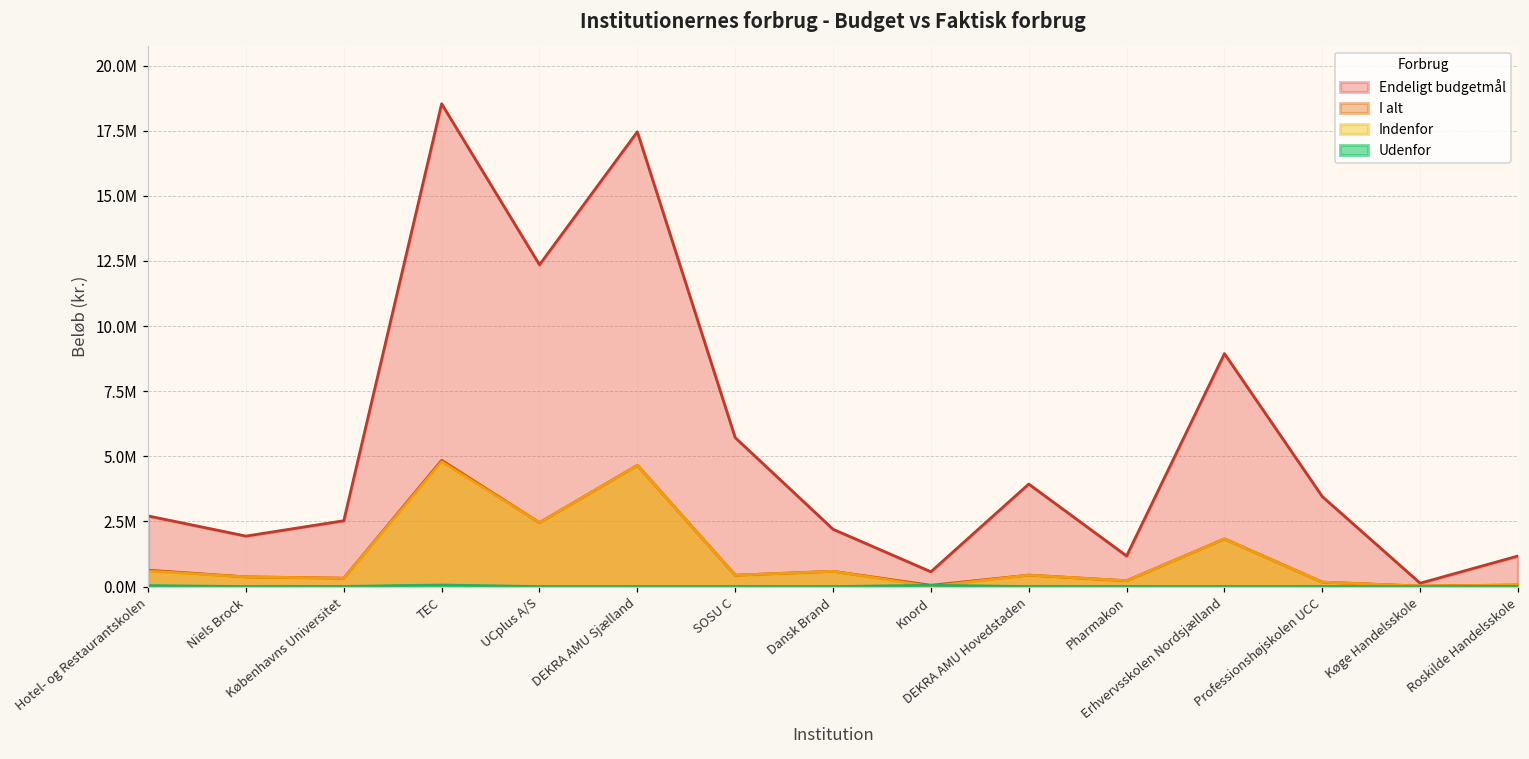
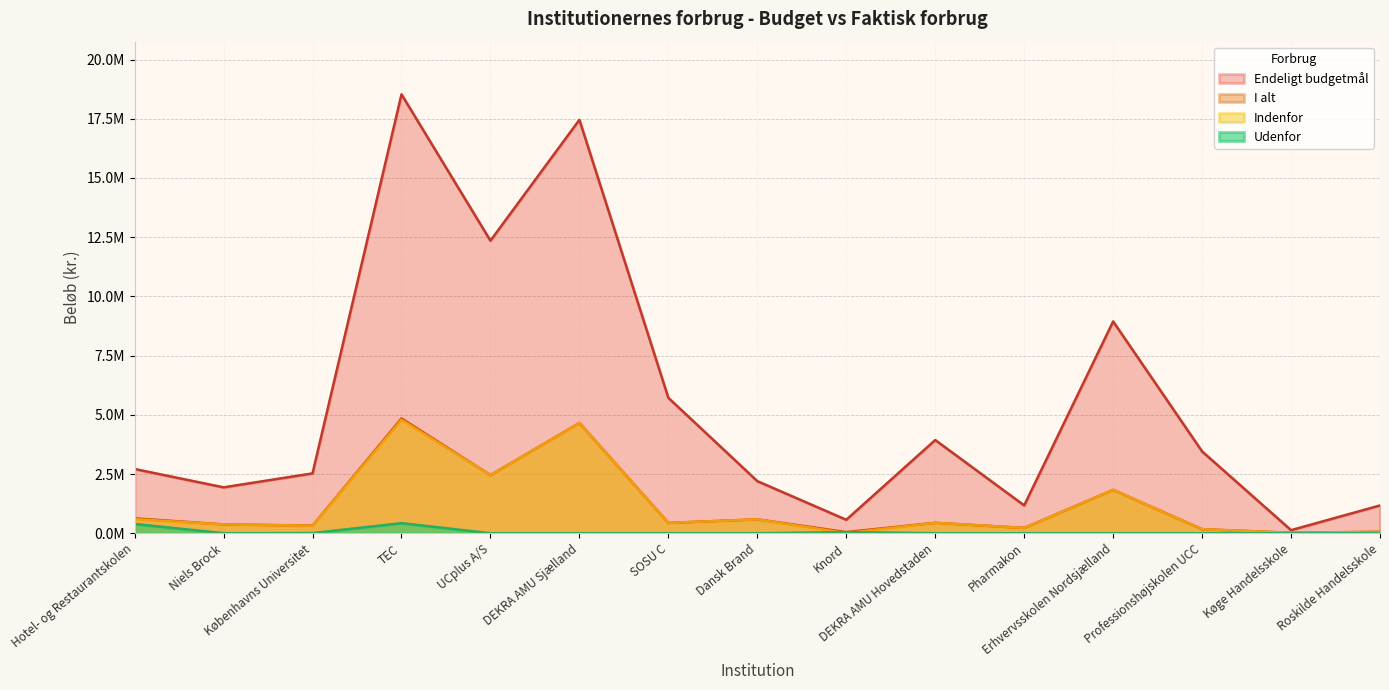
  {
    "Udenfor": {
-     "Hotel- og Restaurantskolen": 0,
+     "Hotel- og Restaurantskolen": 400000,
      "Niels Brock": 0,
      "Københavns Universitet": 0,
-     "TEC": 100000,
+     "TEC": 400000,
      "UCplus A/S": 0,
      "DEKRA AMU Sjælland": 0,
      "SOSU C": 0,
      "Dansk Brand": 0,
      "DEKRA AMU Hovedstaden": 0,
      "Pharmakon": 0,
      "Erhvervsskolen Nordsjælland": 0,
      "Professionshøjskolen UCC": 0
    }
  }
